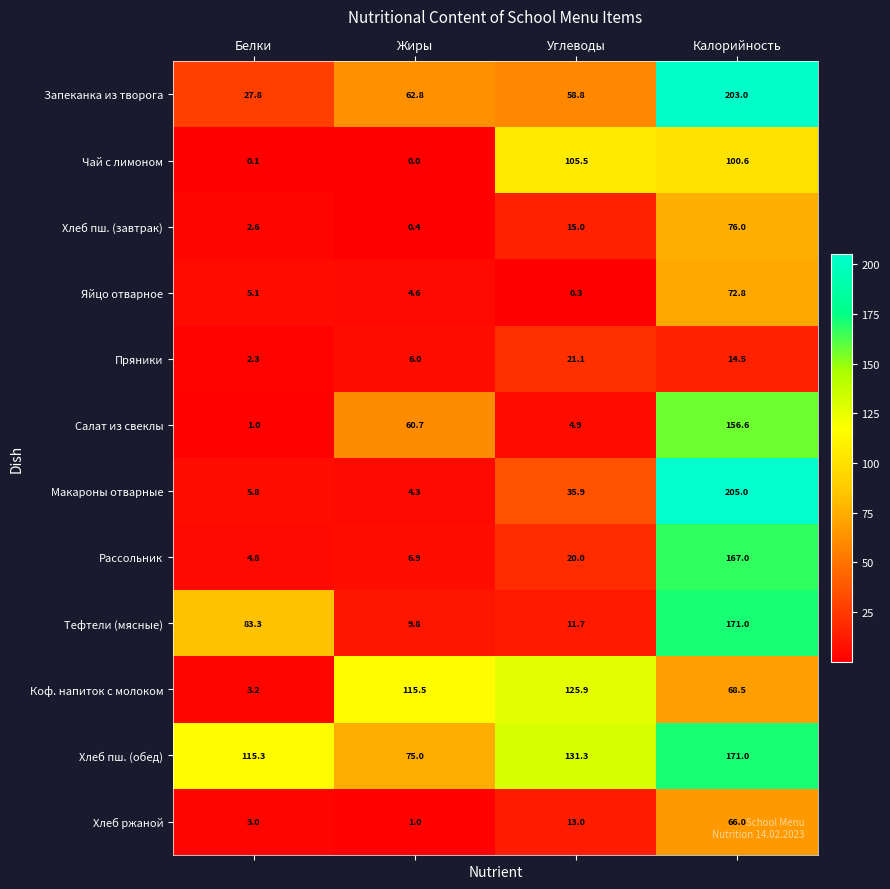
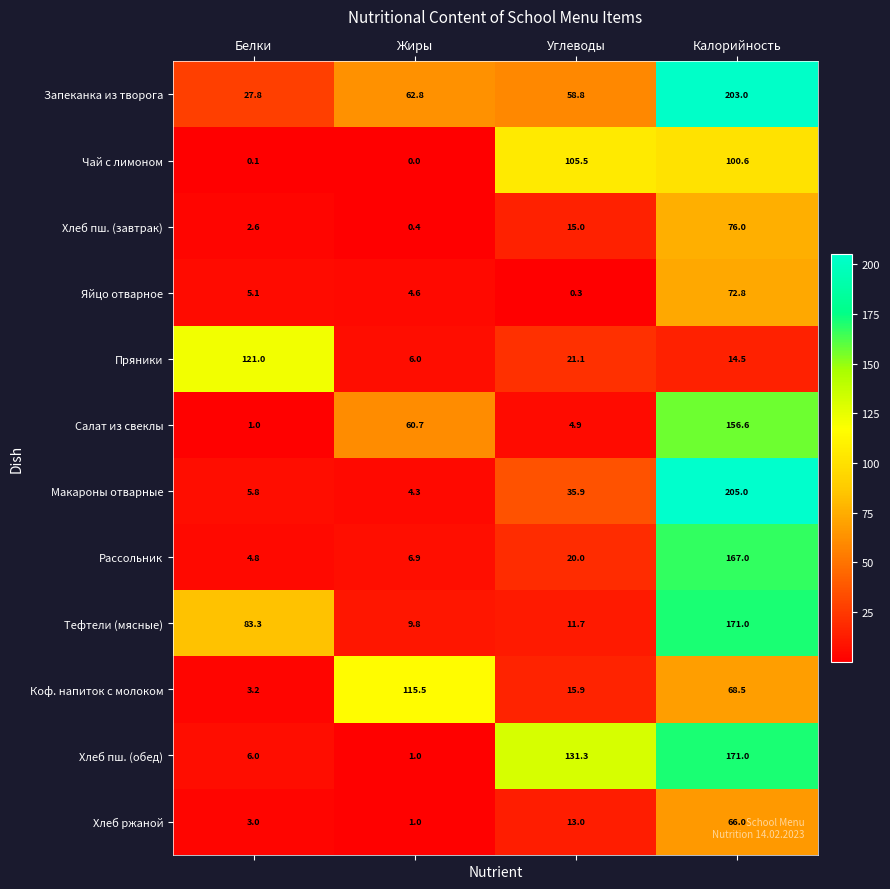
  {
    "Запеканка из творога": {
      "Белки": 27.8,
      "Жиры": 62.8,
      "Углеводы": 58.8,
      "Калорийность": 203.0
    },
    "Чай с лимоном": {
      "Белки": 0.1,
      "Жиры": 0.0,
      "Углеводы": 105.5,
      "Калорийность": 100.6
    },
    "Хлеб пш. (завтрак)": {
      "Белки": 2.6,
      "Жиры": 0.4,
      "Углеводы": 15.0,
      "Калорийность": 76.0
    },
    "Яйцо отварное": {
      "Белки": 5.1,
      "Жиры": 4.6,
      "Углеводы": 0.3,
      "Калорийность": 72.8
    },
    "Пряники": {
-     "Белки": 2.3,
+     "Белки": 121.0,
      "Жиры": 6.0,
      "Углеводы": 21.1,
      "Калорийность": 14.5
    },
    "Салат из свеклы": {
      "Белки": 1.0,
      "Жиры": 60.7,
      "Углеводы": 4.9,
      "Калорийность": 156.6
    },
    "Макароны отварные": {
      "Белки": 5.8,
      "Жиры": 4.3,
      "Углеводы": 35.9,
      "Калорийность": 205.0
    },
    "Рассольник": {
      "Белки": 4.8,
      "Жиры": 6.9,
      "Углеводы": 20.0,
      "Калорийность": 167.0
    },
    "Тефтели (мясные)": {
      "Белки": 83.3,
      "Жиры": 9.8,
      "Углеводы": 11.7,
      "Калорийность": 171.0
    },
    "Коф. напиток с молоком": {
      "Белки": 3.2,
      "Жиры": 115.5,
-     "Углеводы": 125.9,
+     "Углеводы": 15.9,
      "Калорийность": 68.5
    },
    "Хлеб пш. (обед)": {
-     "Белки": 115.3,
-     "Жиры": 75.0,
+     "Белки": 6.0,
+     "Жиры": 1.0,
      "Углеводы": 131.3,
      "Калорийность": 171.0
    },
    "Хлеб ржаной": {
      "Белки": 3.0,
      "Жиры": 1.0,
      "Углеводы": 13.0
    }
  }
